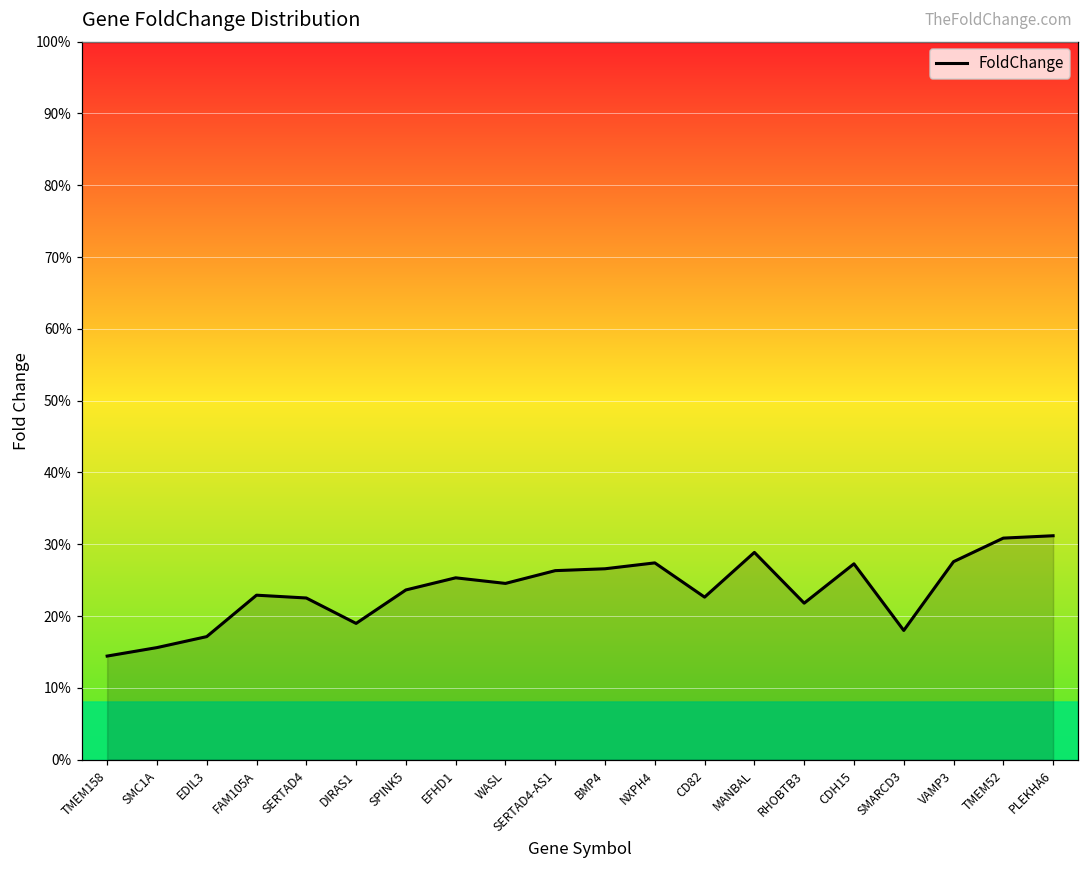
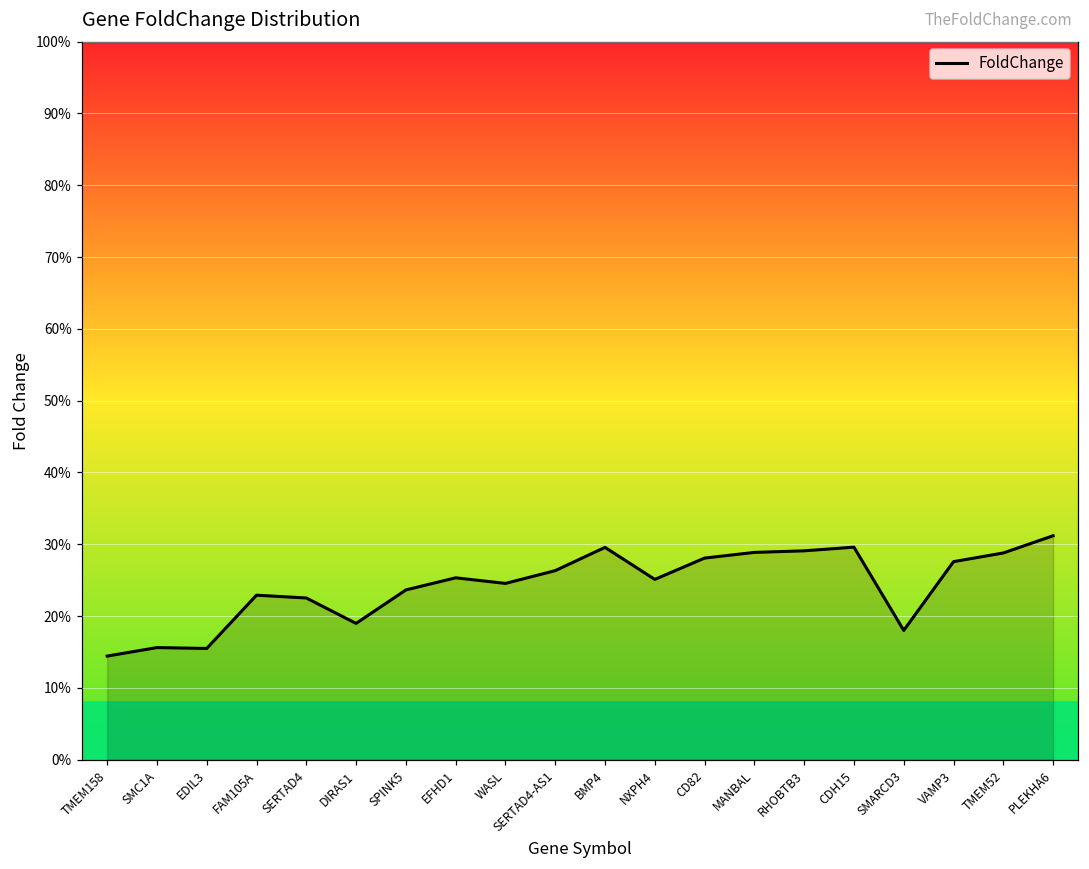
  {
    "TMEM158": "14%",
    "SMC1A": "16%",
-   "EDIL3": "17%",
+   "EDIL3": "15%",
    "FAM105A": "23%",
    "SERTAD4": "23%",
    "DIRAS1": "19%",
    "SPINK5": "24%",
    "EFHD1": "25%",
    "WASL": "25%",
    "SERTAD4-AS1": "26%",
-   "BMP4": "27%",
-   "NXPH4": "27%",
-   "CD82": "23%",
+   "BMP4": "30%",
+   "NXPH4": "25%",
+   "CD82": "28%",
    "MANBAL": "29%",
-   "RHOBTB3": "22%",
-   "CDH15": "27%",
+   "RHOBTB3": "29%",
+   "CDH15": "30%",
    "SMARCD3": "18%",
    "VAMP3": "28%",
-   "TMEM52": "31%",
+   "TMEM52": "29%",
    "PLEKHA6": "31%"
  }
